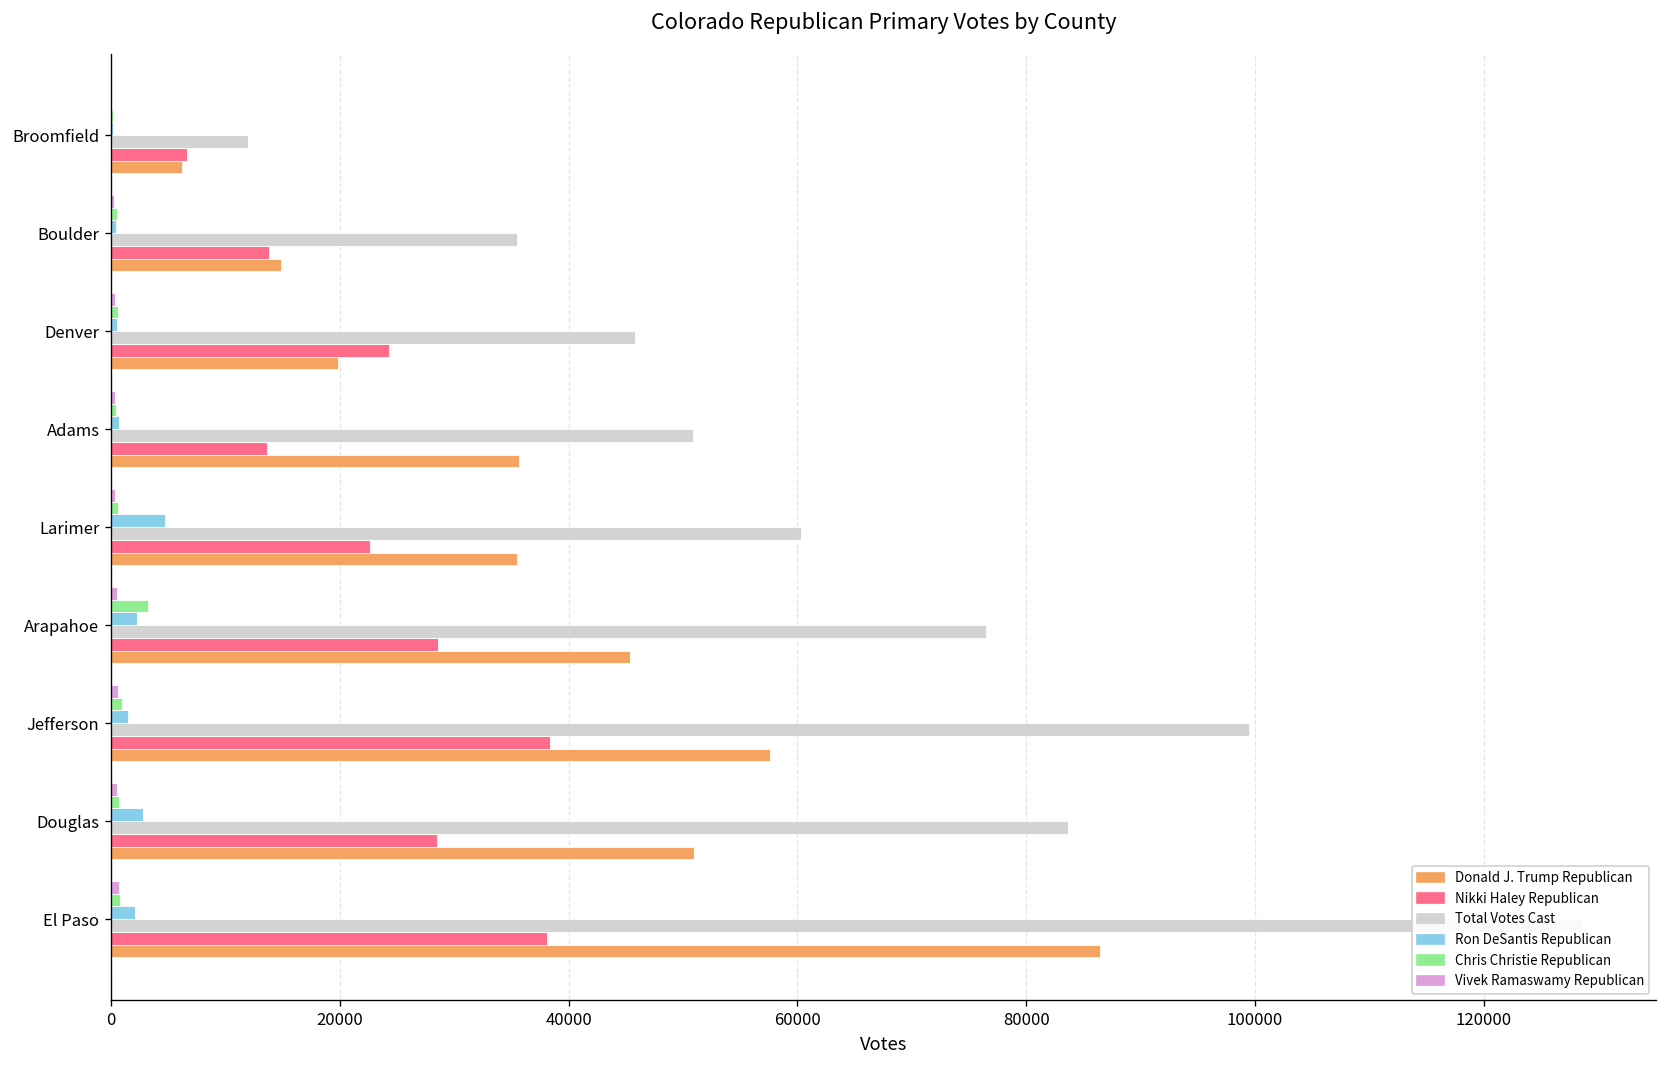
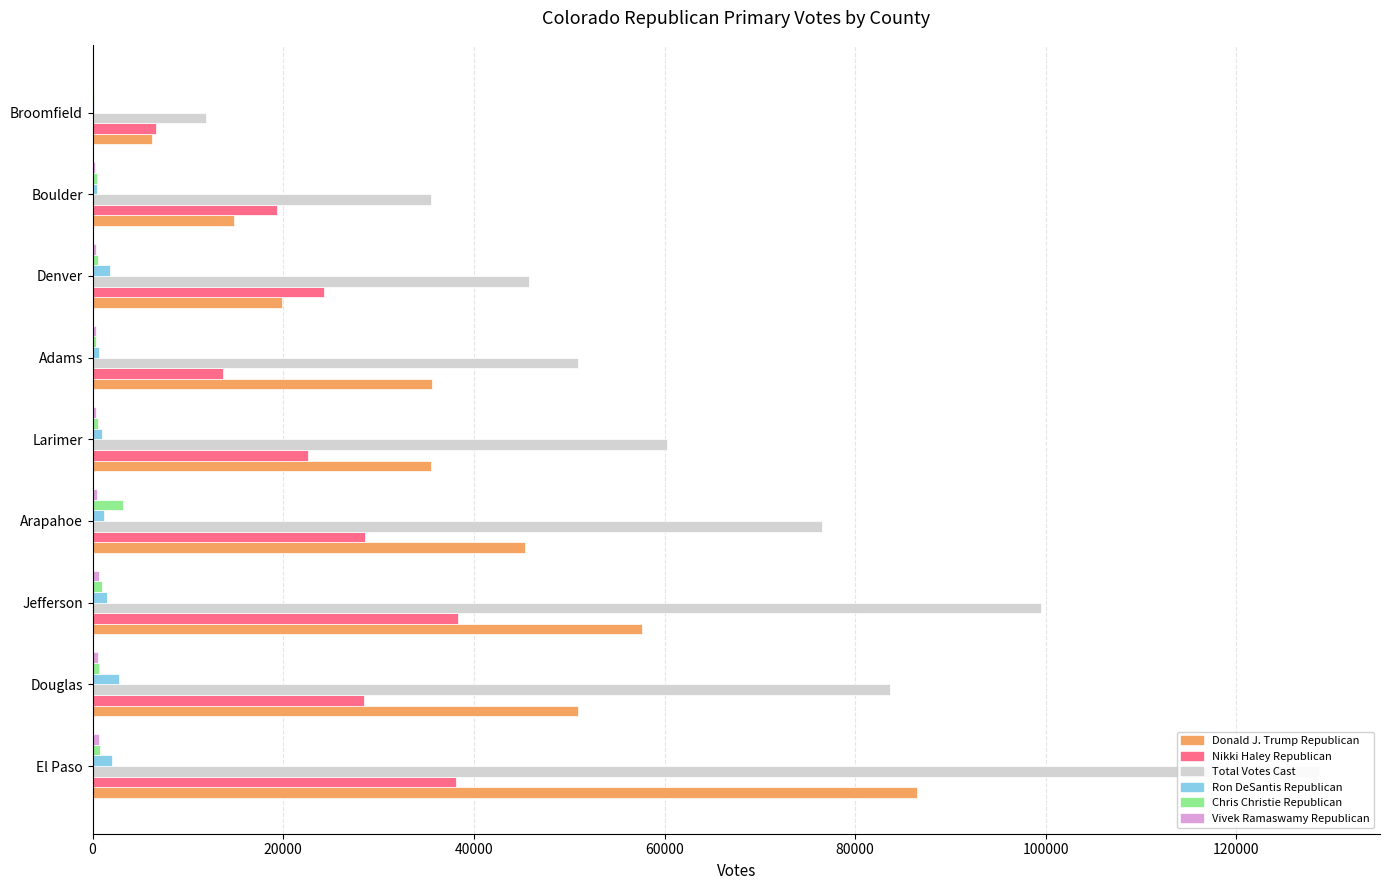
  {
    "Donald J. Trump Republican": {
      "Broomfield": 6000,
      "Boulder": 15000,
      "Denver": 20000,
      "Adams": 36000,
      "Larimer": 35000,
      "Arapahoe": 45000,
      "Jefferson": 58000,
      "Douglas": 51000,
      "El Paso": 86000
    },
    "Nikki Haley Republican": {
      "Broomfield": 7000,
-     "Boulder": 14000,
+     "Boulder": 19000,
      "Denver": 24000,
      "Adams": 14000,
      "Larimer": 23000,
      "Arapahoe": 29000,
      "Jefferson": 38000,
      "Douglas": 28000,
      "El Paso": 38000
    },
    "Ron DeSantis Republican": {
      "Boulder": 0,
-     "Denver": 0,
+     "Denver": 2000,
      "Adams": 1000,
-     "Larimer": 5000,
-     "Arapahoe": 2000,
+     "Larimer": 1000,
+     "Arapahoe": 1000,
      "Jefferson": 1000,
      "Douglas": 3000,
      "El Paso": 2000
    },
    "Chris Christie Republican": {
      "Boulder": 0,
      "Denver": 1000,
      "Adams": 0,
      "Larimer": 1000,
      "Arapahoe": 3000,
      "Jefferson": 1000,
      "Douglas": 1000,
      "El Paso": 1000
    }
  }
